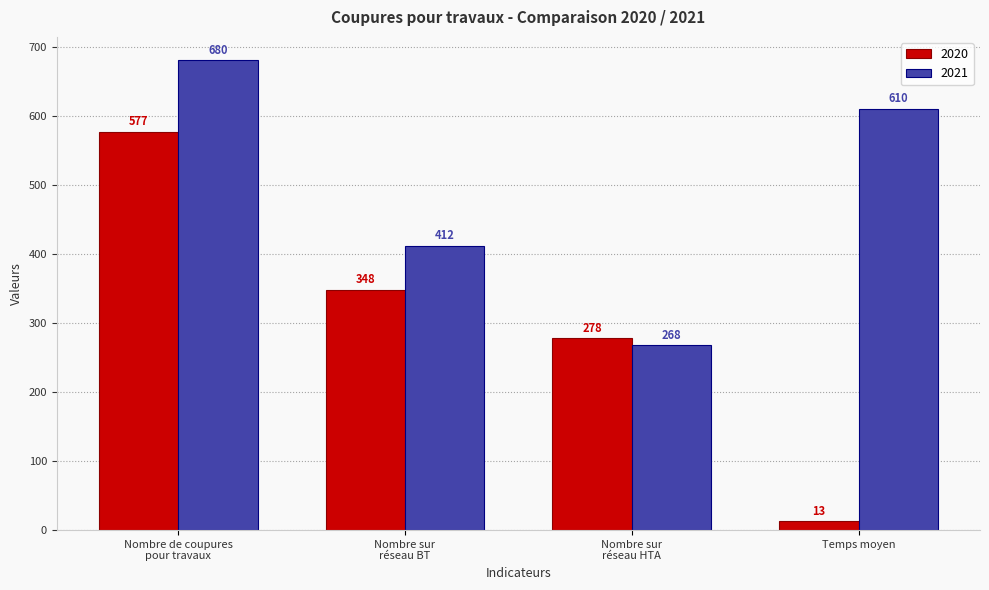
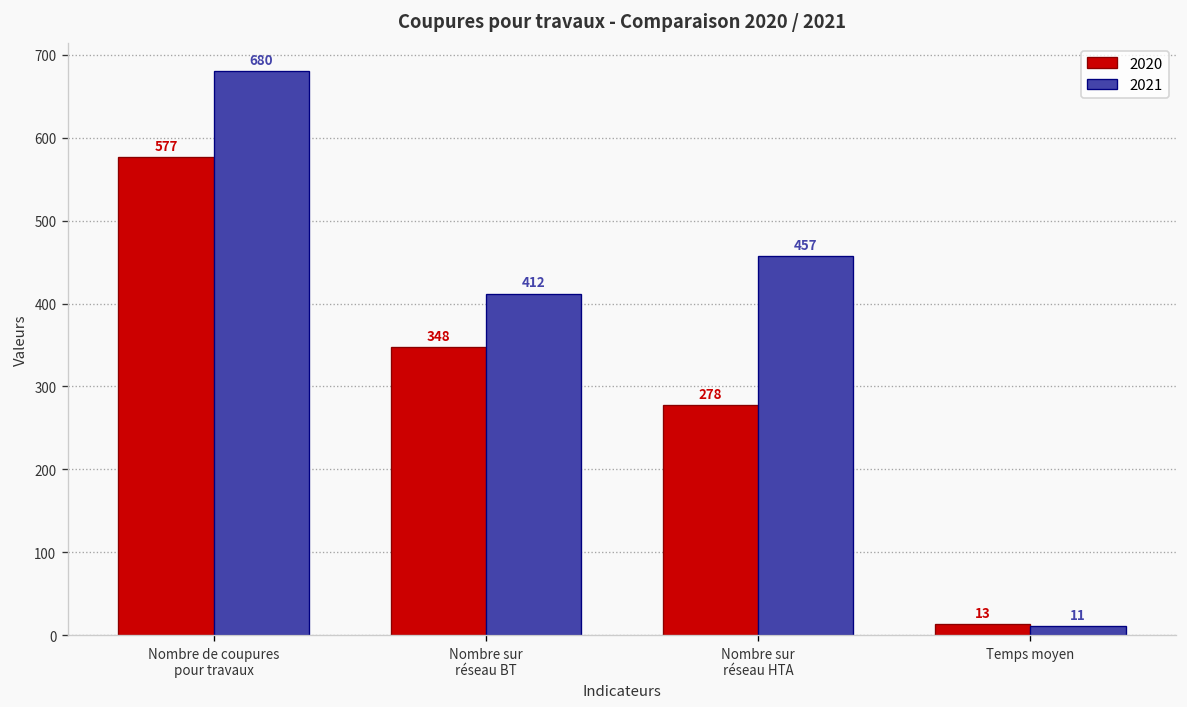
  {
    "2020": {
      "Nombre de coupures pour travaux": 577,
      "Nombre sur réseau BT": 348,
      "Nombre sur réseau HTA": 278,
      "Temps moyen": 13
    },
    "2021": {
      "Nombre de coupures pour travaux": 680,
      "Nombre sur réseau BT": 412,
-     "Nombre sur réseau HTA": 268,
-     "Temps moyen": 610
+     "Nombre sur réseau HTA": 457,
+     "Temps moyen": 11
    }
  }
